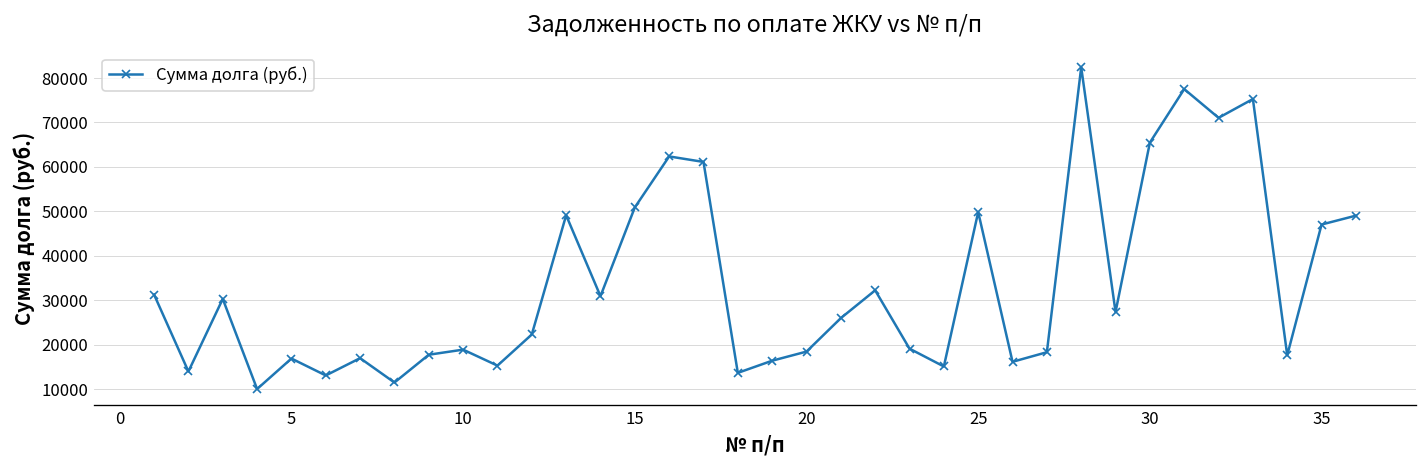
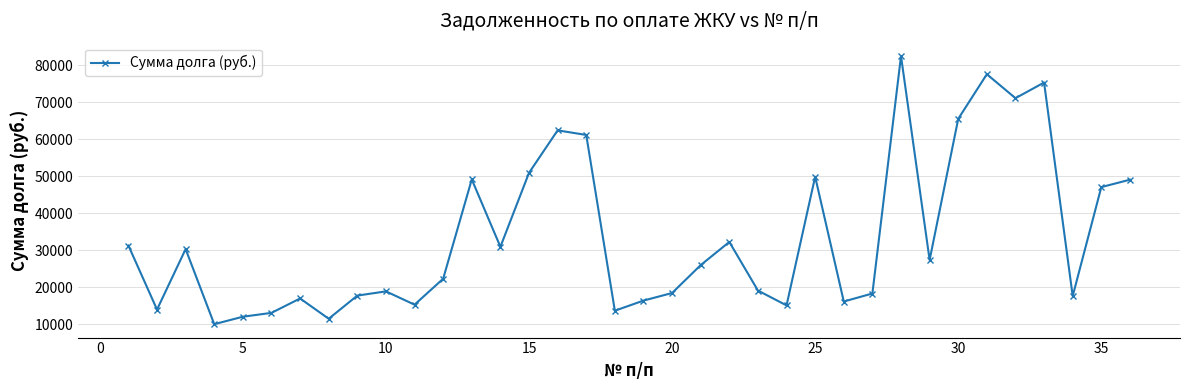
  {
-   "5": 17000,
+   "5": 12000,
    "10": 19000,
    "15": 51000,
    "20": 18000,
    "25": 50000,
    "30": 65000,
    "35": 47000
  }
